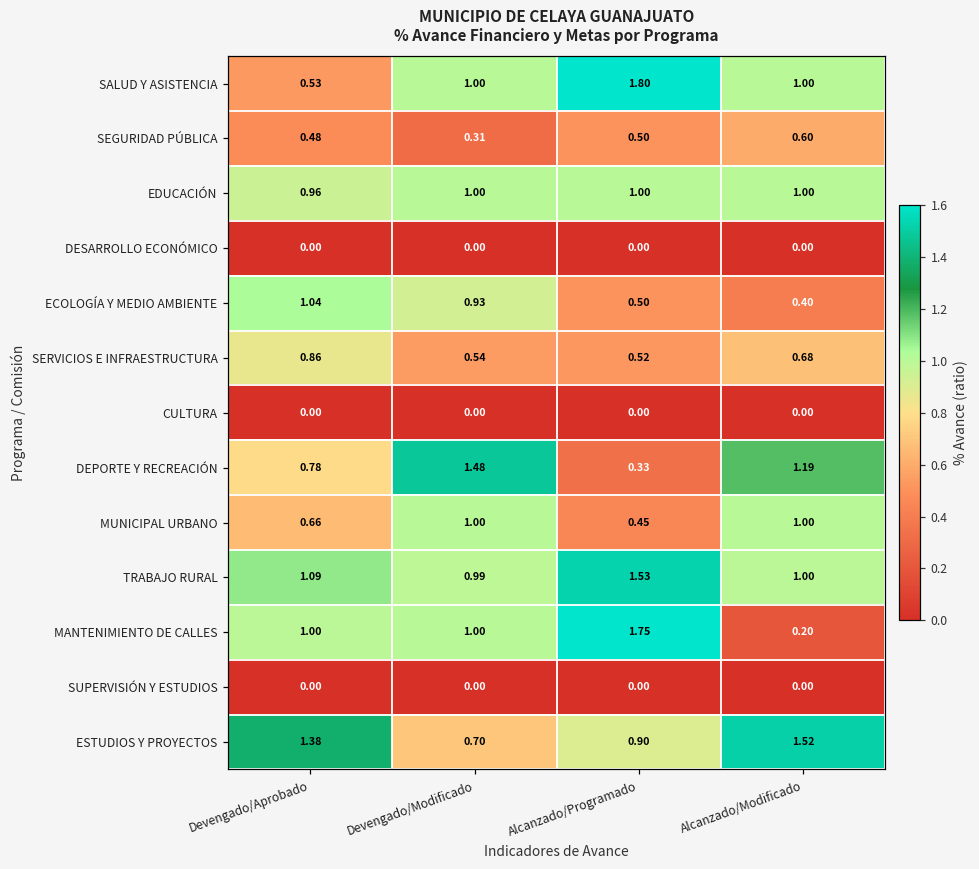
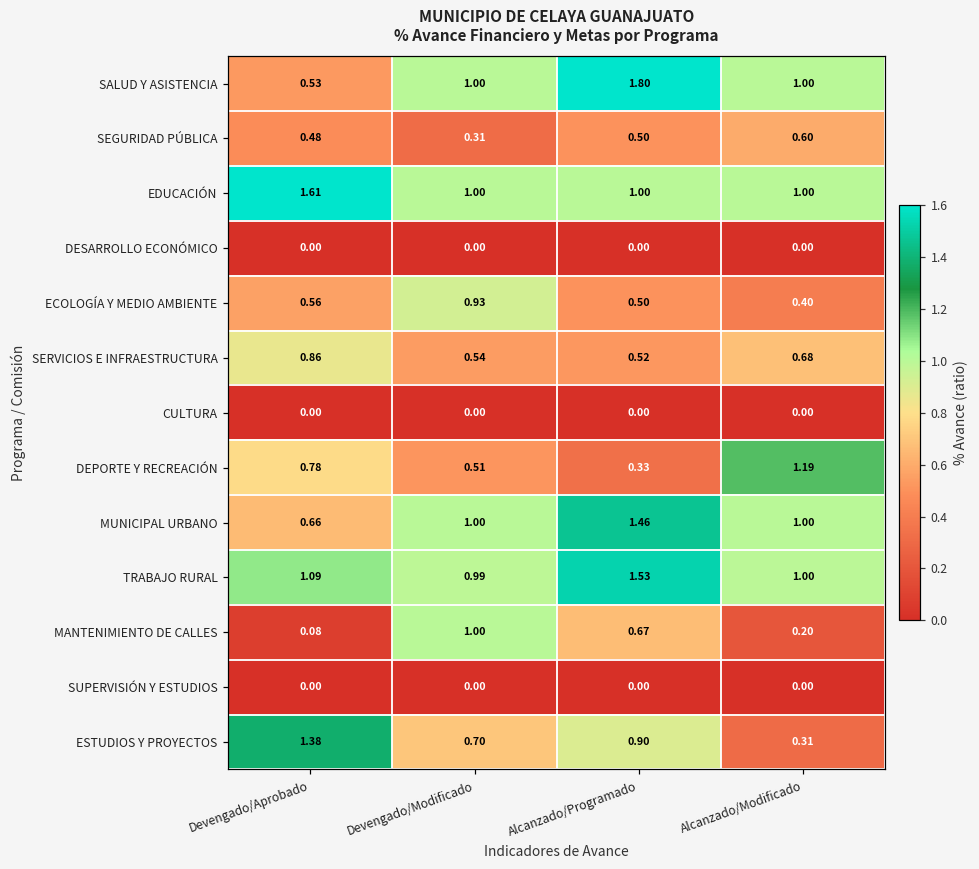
  {
    "SALUD Y ASISTENCIA": {
      "Devengado/Aprobado": 0.53,
      "Devengado/Modificado": 1.00,
      "Alcanzado/Programado": 1.80,
      "Alcanzado/Modificado": 1.00
    },
    "SEGURIDAD PÚBLICA": {
      "Devengado/Aprobado": 0.48,
      "Devengado/Modificado": 0.31,
      "Alcanzado/Programado": 0.50,
      "Alcanzado/Modificado": 0.60
    },
    "EDUCACIÓN": {
-     "Devengado/Aprobado": 0.96,
+     "Devengado/Aprobado": 1.61,
      "Devengado/Modificado": 1.00,
      "Alcanzado/Programado": 1.00,
      "Alcanzado/Modificado": 1.00
    },
    "DESARROLLO ECONÓMICO": {
      "Devengado/Aprobado": 0.00,
      "Devengado/Modificado": 0.00,
      "Alcanzado/Programado": 0.00,
      "Alcanzado/Modificado": 0.00
    },
    "ECOLOGÍA Y MEDIO AMBIENTE": {
-     "Devengado/Aprobado": 1.04,
+     "Devengado/Aprobado": 0.56,
      "Devengado/Modificado": 0.93,
      "Alcanzado/Programado": 0.50,
      "Alcanzado/Modificado": 0.40
    },
    "SERVICIOS E INFRAESTRUCTURA": {
      "Devengado/Aprobado": 0.86,
      "Devengado/Modificado": 0.54,
      "Alcanzado/Programado": 0.52,
      "Alcanzado/Modificado": 0.68
    },
    "CULTURA": {
      "Devengado/Aprobado": 0.00,
      "Devengado/Modificado": 0.00,
      "Alcanzado/Programado": 0.00,
      "Alcanzado/Modificado": 0.00
    },
    "DEPORTE Y RECREACIÓN": {
      "Devengado/Aprobado": 0.78,
-     "Devengado/Modificado": 1.48,
+     "Devengado/Modificado": 0.51,
      "Alcanzado/Programado": 0.33,
      "Alcanzado/Modificado": 1.19
    },
    "MUNICIPAL URBANO": {
      "Devengado/Aprobado": 0.66,
      "Devengado/Modificado": 1.00,
-     "Alcanzado/Programado": 0.45,
+     "Alcanzado/Programado": 1.46,
      "Alcanzado/Modificado": 1.00
    },
    "TRABAJO RURAL": {
      "Devengado/Aprobado": 1.09,
      "Devengado/Modificado": 0.99,
      "Alcanzado/Programado": 1.53,
      "Alcanzado/Modificado": 1.00
    },
    "MANTENIMIENTO DE CALLES": {
-     "Devengado/Aprobado": 1.00,
+     "Devengado/Aprobado": 0.08,
      "Devengado/Modificado": 1.00,
-     "Alcanzado/Programado": 1.75,
+     "Alcanzado/Programado": 0.67,
      "Alcanzado/Modificado": 0.20
    },
    "SUPERVISIÓN Y ESTUDIOS": {
      "Devengado/Aprobado": 0.00,
      "Devengado/Modificado": 0.00,
      "Alcanzado/Programado": 0.00,
      "Alcanzado/Modificado": 0.00
    },
    "ESTUDIOS Y PROYECTOS": {
      "Devengado/Aprobado": 1.38,
      "Devengado/Modificado": 0.70,
      "Alcanzado/Programado": 0.90,
-     "Alcanzado/Modificado": 1.52
+     "Alcanzado/Modificado": 0.31
    }
  }
